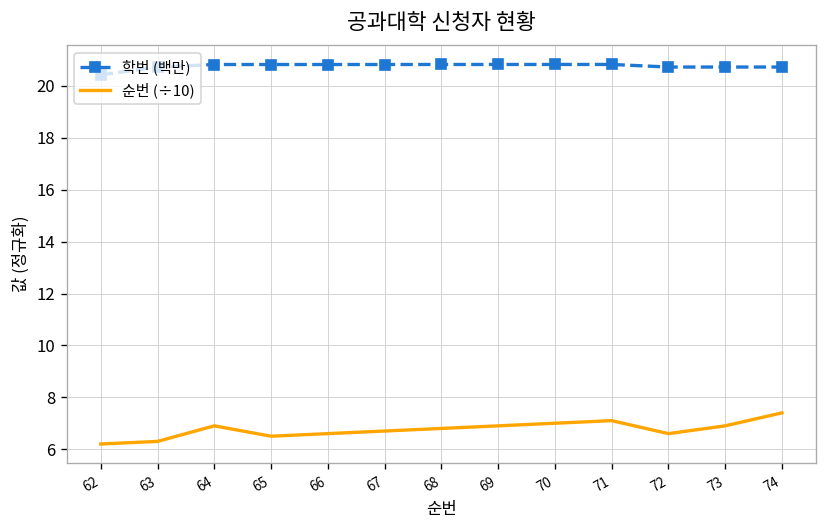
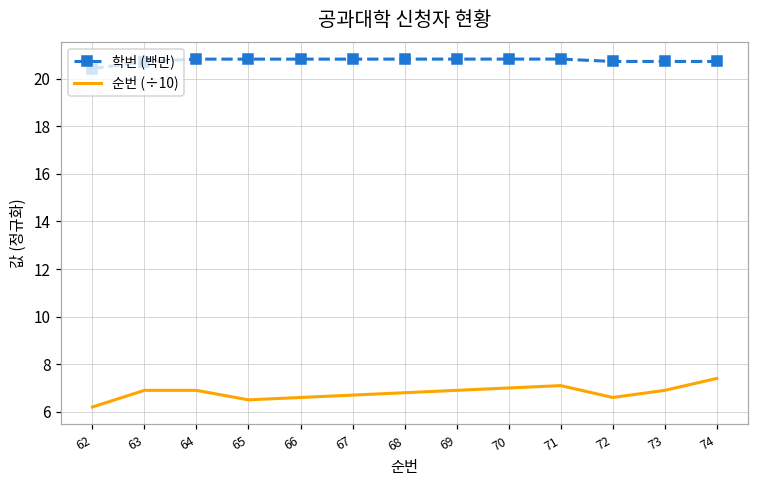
  {
    "학번 (백만)": {
      "64": 20.8,
      "65": 20.8,
      "66": 20.8,
      "67": 20.8,
      "68": 20.8,
      "69": 20.8,
      "70": 20.8,
      "71": 20.8,
      "72": 20.7,
      "73": 20.7,
      "74": 20.7
    },
    "순번 (÷10)": {
      "62": 6.2,
-     "63": 6.3,
+     "63": 6.9,
      "64": 6.9,
      "65": 6.5,
      "66": 6.6,
      "67": 6.7,
      "68": 6.8,
      "69": 6.9,
      "70": 7.0,
      "71": 7.1,
      "72": 6.6,
      "73": 6.9,
      "74": 7.4
    }
  }
